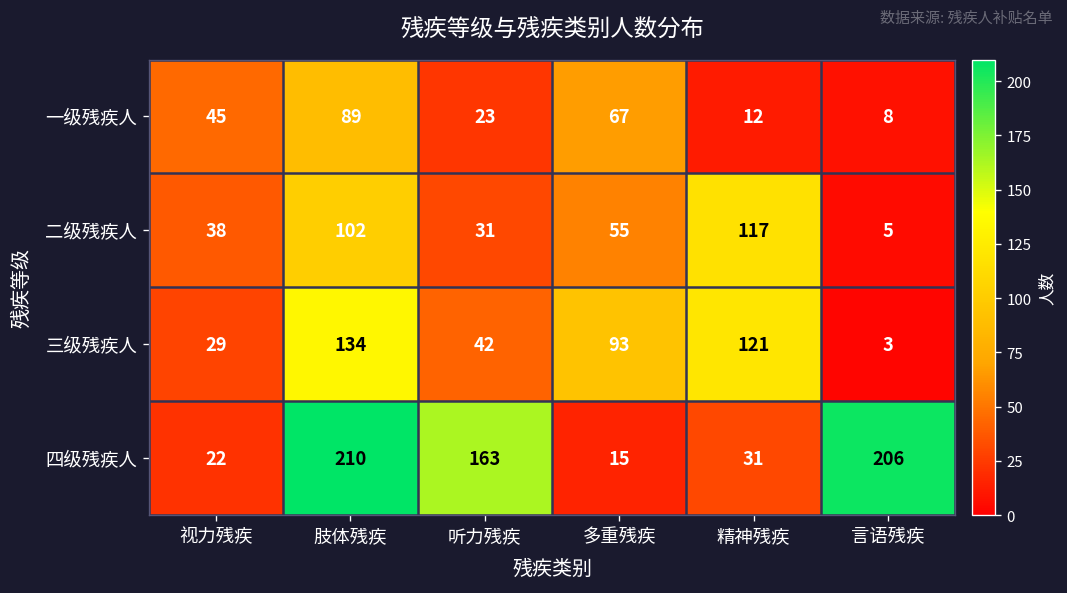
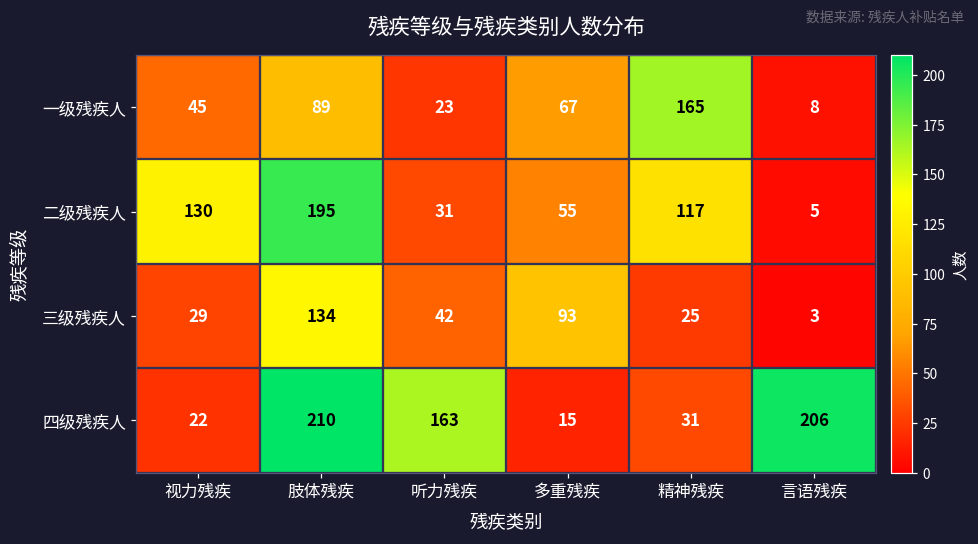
  {
    "一级残疾人": {
      "视力残疾": 45,
      "肢体残疾": 89,
      "听力残疾": 23,
      "多重残疾": 67,
-     "精神残疾": 12,
+     "精神残疾": 165,
      "言语残疾": 8
    },
    "二级残疾人": {
-     "视力残疾": 38,
-     "肢体残疾": 102,
+     "视力残疾": 130,
+     "肢体残疾": 195,
      "听力残疾": 31,
      "多重残疾": 55,
      "精神残疾": 117,
      "言语残疾": 5
    },
    "三级残疾人": {
      "视力残疾": 29,
      "肢体残疾": 134,
      "听力残疾": 42,
      "多重残疾": 93,
-     "精神残疾": 121,
+     "精神残疾": 25,
      "言语残疾": 3
    },
    "四级残疾人": {
      "视力残疾": 22,
      "肢体残疾": 210,
      "听力残疾": 163,
      "多重残疾": 15,
      "精神残疾": 31,
      "言语残疾": 206
    }
  }
